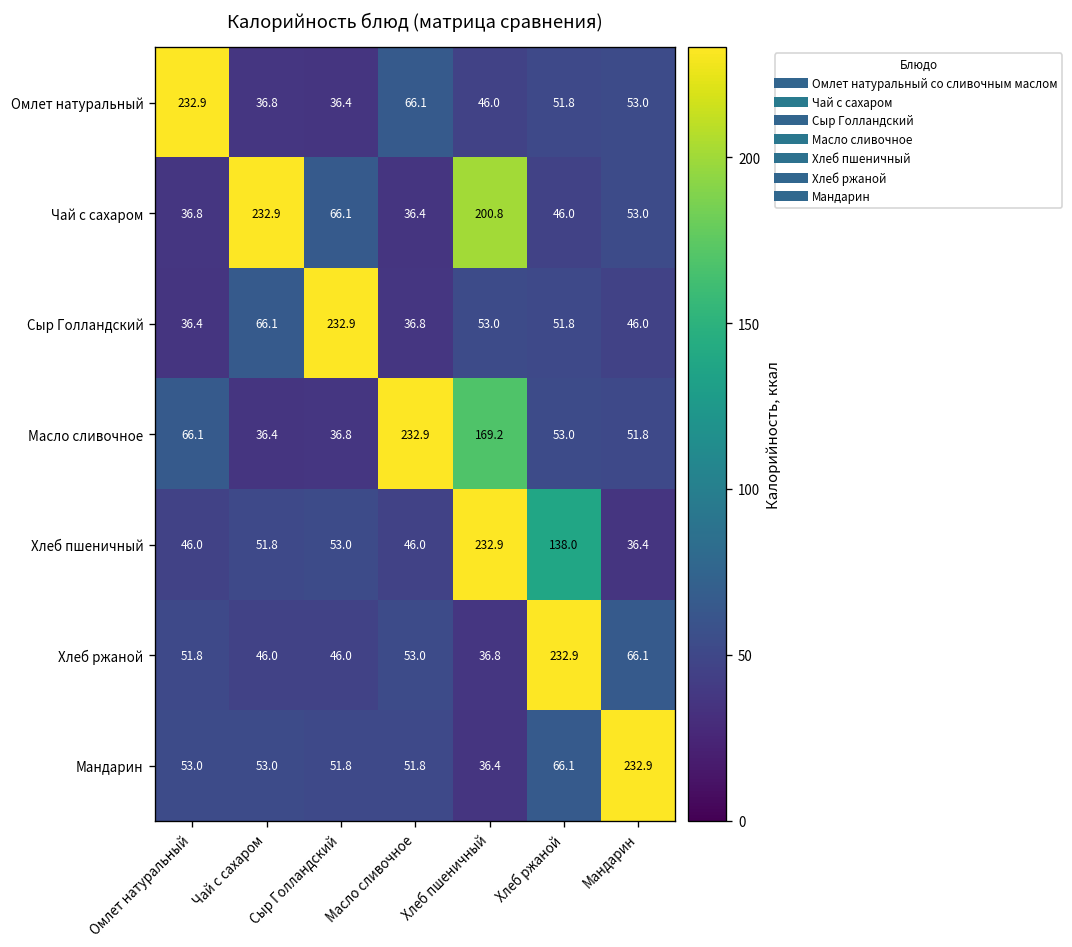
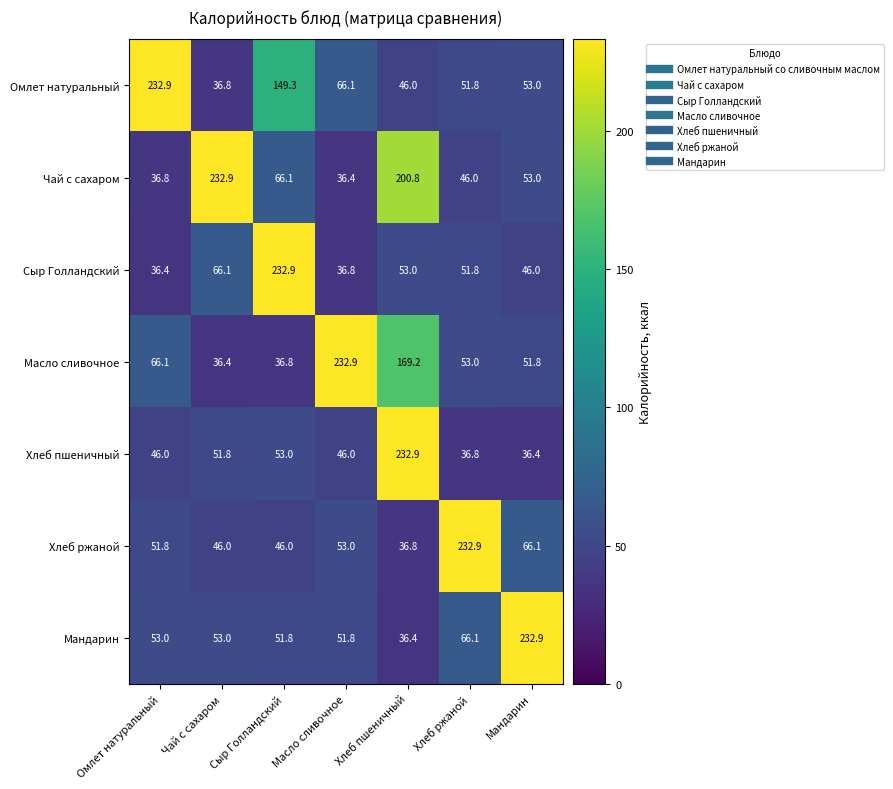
  {
    "Омлет натуральный": {
      "Омлет натуральный": 232.9,
      "Чай с сахаром": 36.8,
-     "Сыр Голландский": 36.4,
+     "Сыр Голландский": 149.3,
      "Масло сливочное": 66.1,
      "Хлеб пшеничный": 46.0,
      "Хлеб ржаной": 51.8,
      "Мандарин": 53.0
    },
    "Чай с сахаром": {
      "Омлет натуральный": 36.8,
      "Чай с сахаром": 232.9,
      "Сыр Голландский": 66.1,
      "Масло сливочное": 36.4,
      "Хлеб пшеничный": 200.8,
      "Хлеб ржаной": 46.0,
      "Мандарин": 53.0
    },
    "Сыр Голландский": {
      "Омлет натуральный": 36.4,
      "Чай с сахаром": 66.1,
      "Сыр Голландский": 232.9,
      "Масло сливочное": 36.8,
      "Хлеб пшеничный": 53.0,
      "Хлеб ржаной": 51.8,
      "Мандарин": 46.0
    },
    "Масло сливочное": {
      "Омлет натуральный": 66.1,
      "Чай с сахаром": 36.4,
      "Сыр Голландский": 36.8,
      "Масло сливочное": 232.9,
      "Хлеб пшеничный": 169.2,
      "Хлеб ржаной": 53.0,
      "Мандарин": 51.8
    },
    "Хлеб пшеничный": {
      "Омлет натуральный": 46.0,
      "Чай с сахаром": 51.8,
      "Сыр Голландский": 53.0,
      "Масло сливочное": 46.0,
      "Хлеб пшеничный": 232.9,
-     "Хлеб ржаной": 138.0,
+     "Хлеб ржаной": 36.8,
      "Мандарин": 36.4
    },
    "Хлеб ржаной": {
      "Омлет натуральный": 51.8,
      "Чай с сахаром": 46.0,
      "Сыр Голландский": 46.0,
      "Масло сливочное": 53.0,
      "Хлеб пшеничный": 36.8,
      "Хлеб ржаной": 232.9,
      "Мандарин": 66.1
    },
    "Мандарин": {
      "Омлет натуральный": 53.0,
      "Чай с сахаром": 53.0,
      "Сыр Голландский": 51.8,
      "Масло сливочное": 51.8,
      "Хлеб пшеничный": 36.4,
      "Хлеб ржаной": 66.1,
      "Мандарин": 232.9
    }
  }
